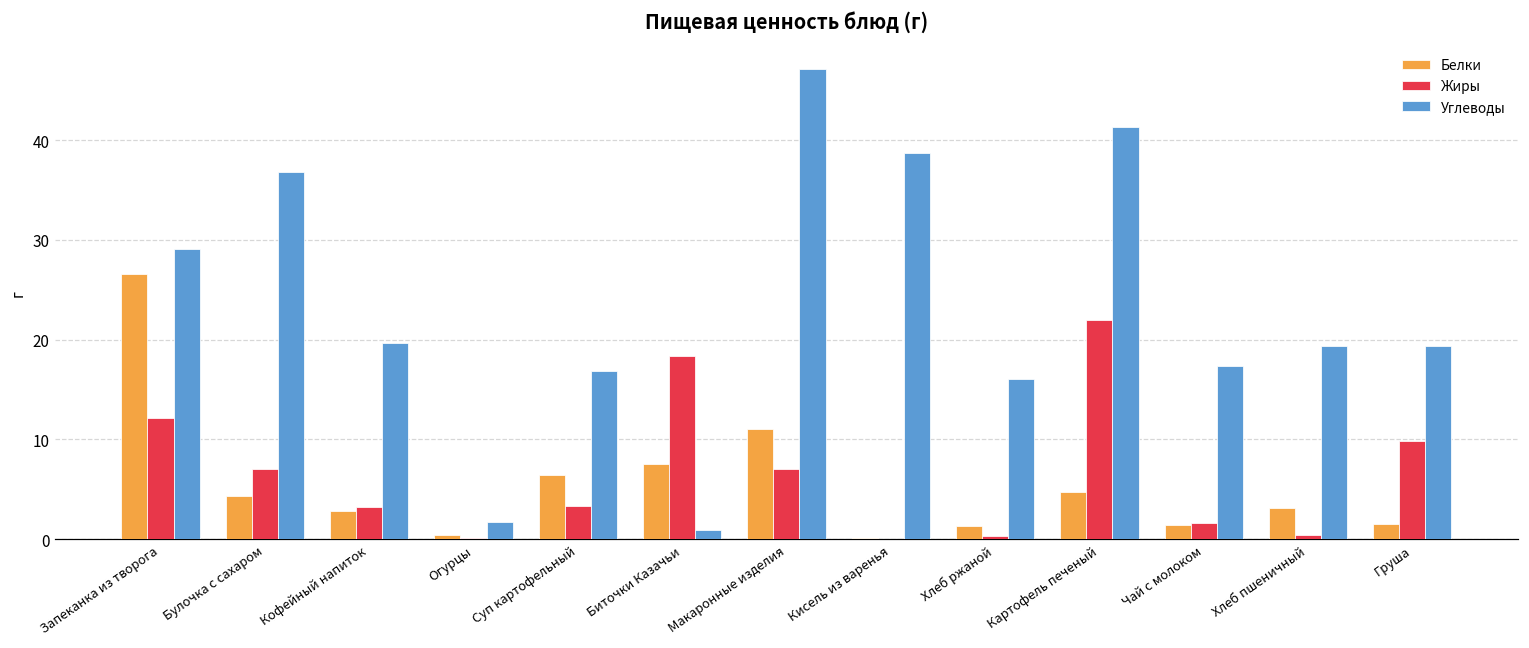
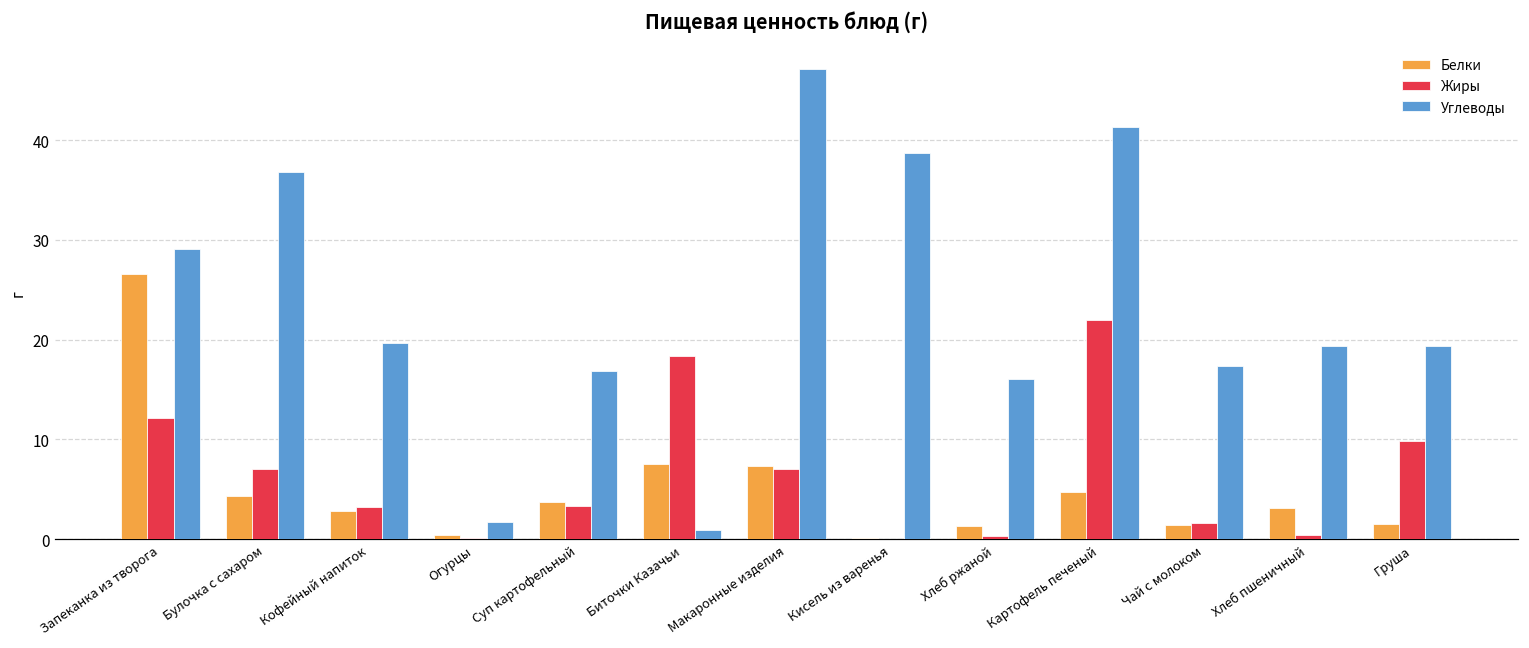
  {
    "Белки": {
      "Запеканка из творога": 27,
      "Булочка с сахаром": 4,
      "Кофейный напиток": 3,
      "Огурцы": 0,
-     "Суп картофельный": 6,
+     "Суп картофельный": 4,
      "Биточки Казачьи": 8,
-     "Макаронные изделия": 11,
+     "Макаронные изделия": 7,
      "Хлеб ржаной": 1,
      "Картофель печеный": 5,
      "Чай с молоком": 1,
      "Хлеб пшеничный": 3,
      "Груша": 2
    },
    "Жиры": {
      "Запеканка из творога": 12,
      "Булочка с сахаром": 7,
      "Кофейный напиток": 3,
      "Суп картофельный": 3,
      "Биточки Казачьи": 18,
      "Макаронные изделия": 7,
      "Кисель из варенья": 0,
      "Хлеб ржаной": 0,
      "Картофель печеный": 22,
      "Чай с молоком": 2,
      "Хлеб пшеничный": 0,
      "Груша": 10
    },
    "Углеводы": {
      "Запеканка из творога": 29,
      "Булочка с сахаром": 37,
      "Кофейный напиток": 20,
      "Огурцы": 2,
      "Суп картофельный": 17,
      "Биточки Казачьи": 1,
      "Макаронные изделия": 47,
      "Кисель из варенья": 39,
      "Хлеб ржаной": 16,
      "Картофель печеный": 41,
      "Чай с молоком": 17,
      "Хлеб пшеничный": 19,
      "Груша": 19
    }
  }
